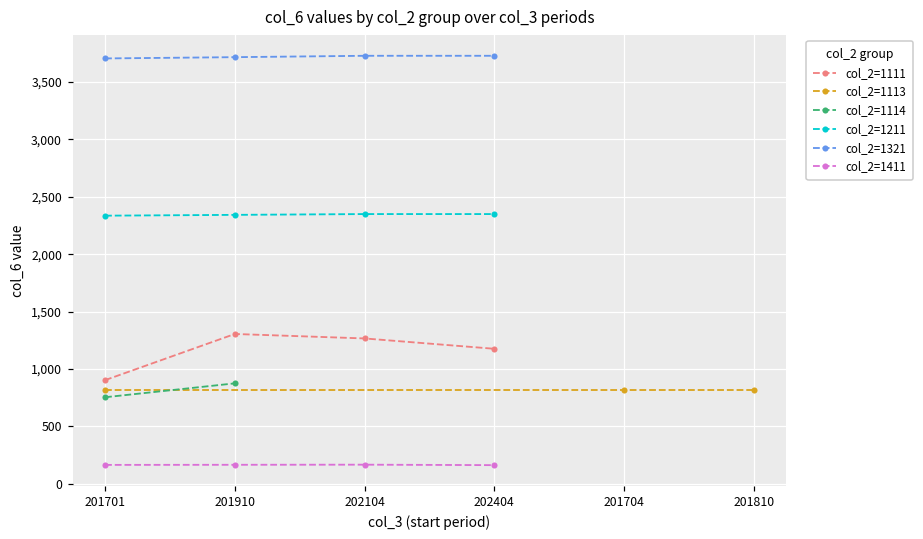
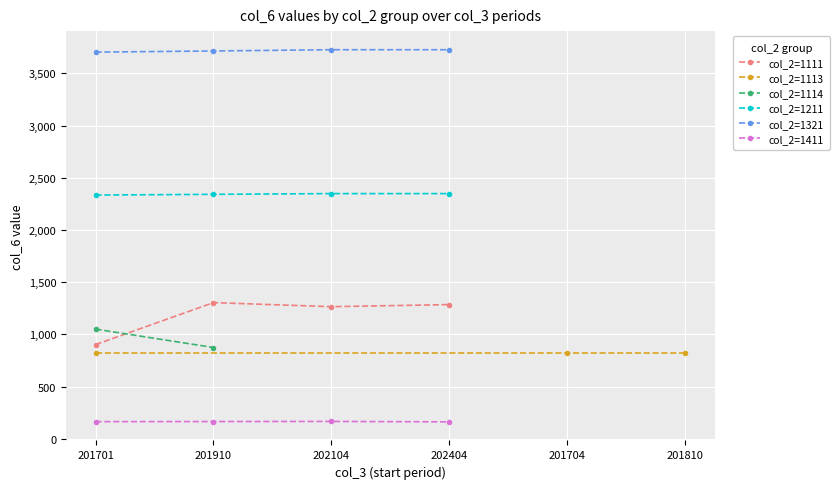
  {
    "col_2=1111": {
      "201701": "900",
      "201910": "1,310",
      "202104": "1,270",
-     "202404": "1,180"
+     "202404": "1,290"
    },
    "col_2=1113": {
      "201701": "820",
      "201704": "820",
      "201810": "820"
    },
    "col_2=1114": {
-     "201701": "750",
+     "201701": "1,050",
      "201910": "880"
    },
    "col_2=1211": {
      "201701": "2,340",
      "201910": "2,340",
      "202104": "2,350",
      "202404": "2,350"
    },
    "col_2=1321": {
      "201701": "3,700",
      "201910": "3,720",
      "202104": "3,730",
      "202404": "3,730"
    },
    "col_2=1411": {
      "201701": "170",
      "201910": "170",
      "202104": "170",
      "202404": "160"
    }
  }
